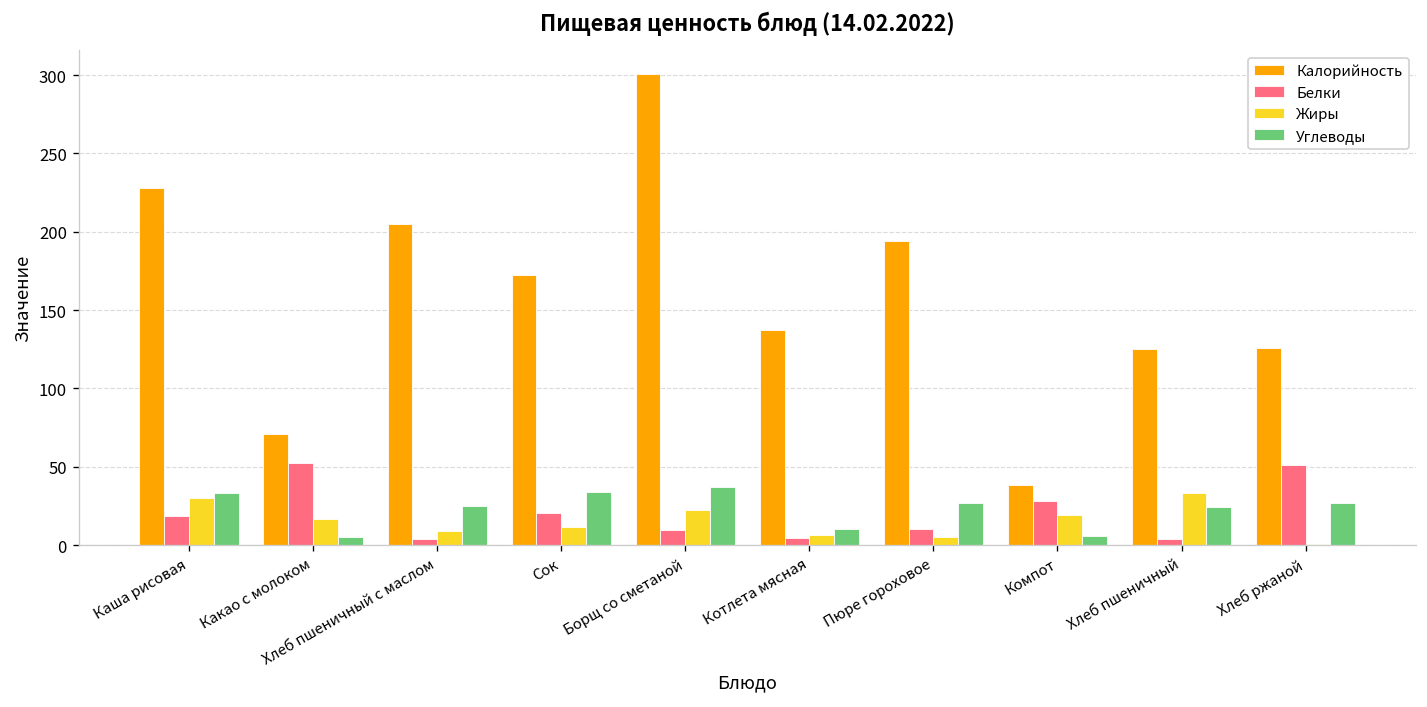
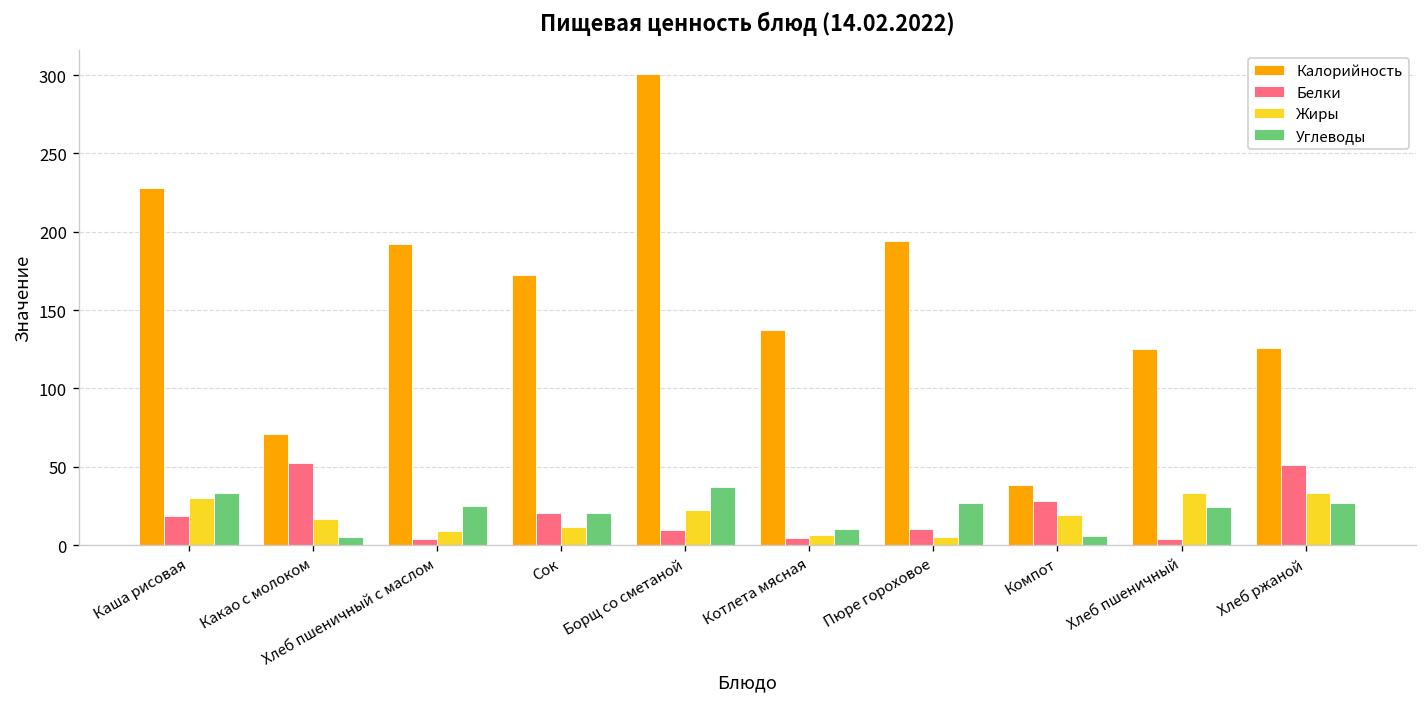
  {
    "Калорийность": {
      "Каша рисовая": 228,
      "Какао с молоком": 71,
-     "Хлеб пшеничный с маслом": 205,
+     "Хлеб пшеничный с маслом": 192,
      "Сок": 173,
      "Борщ со сметаной": 301,
      "Котлета мясная": 137,
      "Пюре гороховое": 194,
      "Компот": 39,
      "Хлеб пшеничный": 125,
      "Хлеб ржаной": 126
    },
    "Белки": {
      "Каша рисовая": 19,
      "Какао с молоком": 52,
      "Хлеб пшеничный с маслом": 4,
      "Сок": 20,
      "Борщ со сметаной": 10,
      "Котлета мясная": 4,
      "Пюре гороховое": 10,
      "Компот": 28,
      "Хлеб пшеничный": 4,
      "Хлеб ржаной": 51
    },
    "Жиры": {
      "Каша рисовая": 30,
      "Какао с молоком": 17,
      "Хлеб пшеничный с маслом": 9,
      "Сок": 11,
      "Борщ со сметаной": 22,
      "Котлета мясная": 7,
      "Пюре гороховое": 5,
      "Компот": 19,
      "Хлеб пшеничный": 33,
-     "Хлеб ржаной": 1
+     "Хлеб ржаной": 33
    },
    "Углеводы": {
      "Каша рисовая": 33,
      "Какао с молоком": 5,
      "Хлеб пшеничный с маслом": 25,
-     "Сок": 34,
+     "Сок": 20,
      "Борщ со сметаной": 37,
      "Котлета мясная": 10,
      "Пюре гороховое": 27,
      "Компот": 6,
      "Хлеб пшеничный": 25,
      "Хлеб ржаной": 27
    }
  }
